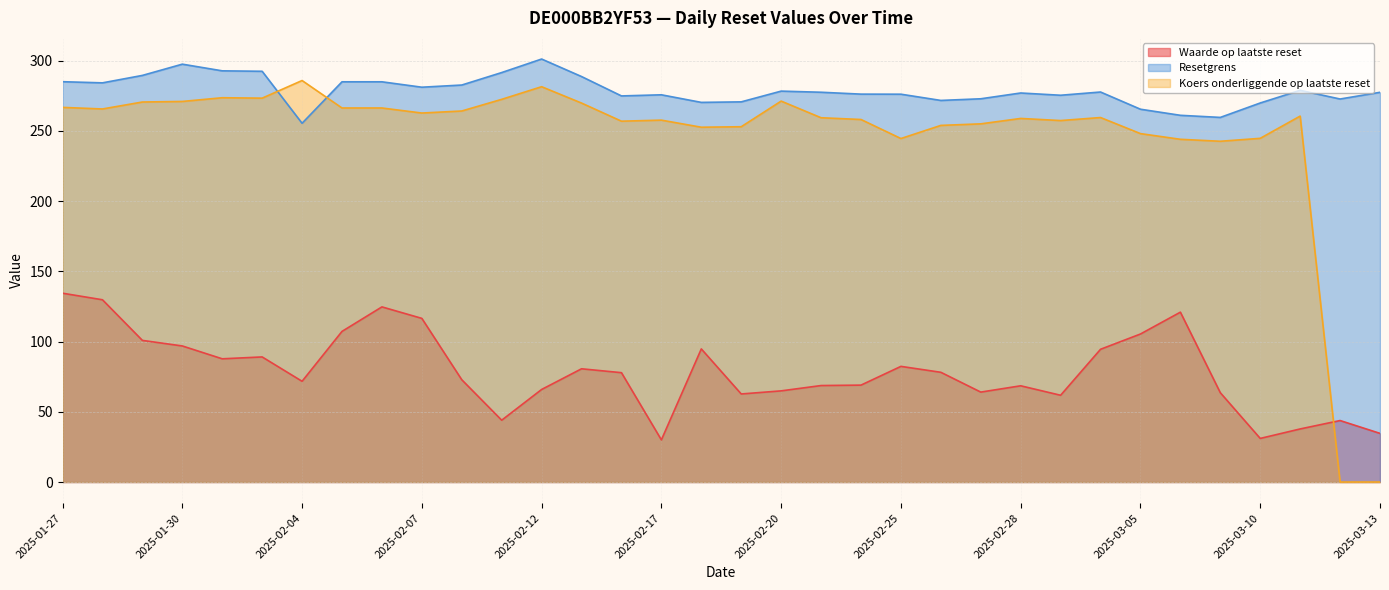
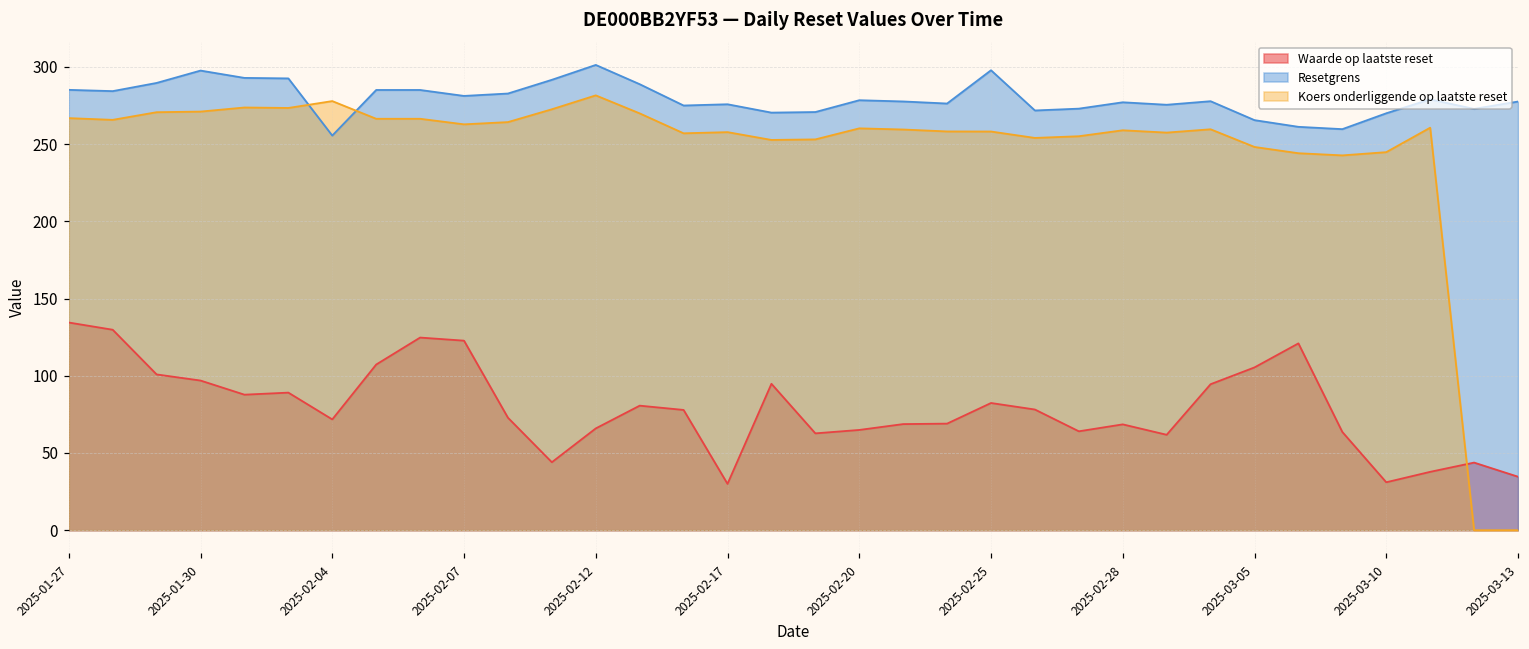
  {
    "Waarde op laatste reset": {
      "2025-01-27": 134,
      "2025-01-30": 97,
      "2025-02-04": 72,
-     "2025-02-07": 117,
+     "2025-02-07": 123,
      "2025-02-12": 66,
      "2025-02-17": 30,
      "2025-02-20": 65,
      "2025-02-25": 82,
      "2025-02-28": 69,
      "2025-03-05": 105,
      "2025-03-10": 31,
      "2025-03-13": 35
    },
    "Resetgrens": {
      "2025-01-27": 285,
      "2025-01-30": 298,
      "2025-02-04": 255,
      "2025-02-07": 281,
      "2025-02-12": 301,
      "2025-02-17": 276,
      "2025-02-20": 278,
-     "2025-02-25": 276,
+     "2025-02-25": 298,
      "2025-02-28": 277,
      "2025-03-05": 265,
      "2025-03-10": 270,
      "2025-03-13": 278
    },
    "Koers onderliggende op laatste reset": {
      "2025-01-27": 267,
      "2025-01-30": 271,
-     "2025-02-04": 286,
+     "2025-02-04": 278,
      "2025-02-07": 263,
      "2025-02-12": 282,
      "2025-02-17": 258,
-     "2025-02-20": 271,
-     "2025-02-25": 245,
+     "2025-02-20": 260,
+     "2025-02-25": 258,
      "2025-02-28": 259,
      "2025-03-05": 248,
      "2025-03-10": 245,
      "2025-03-13": 0
    }
  }
